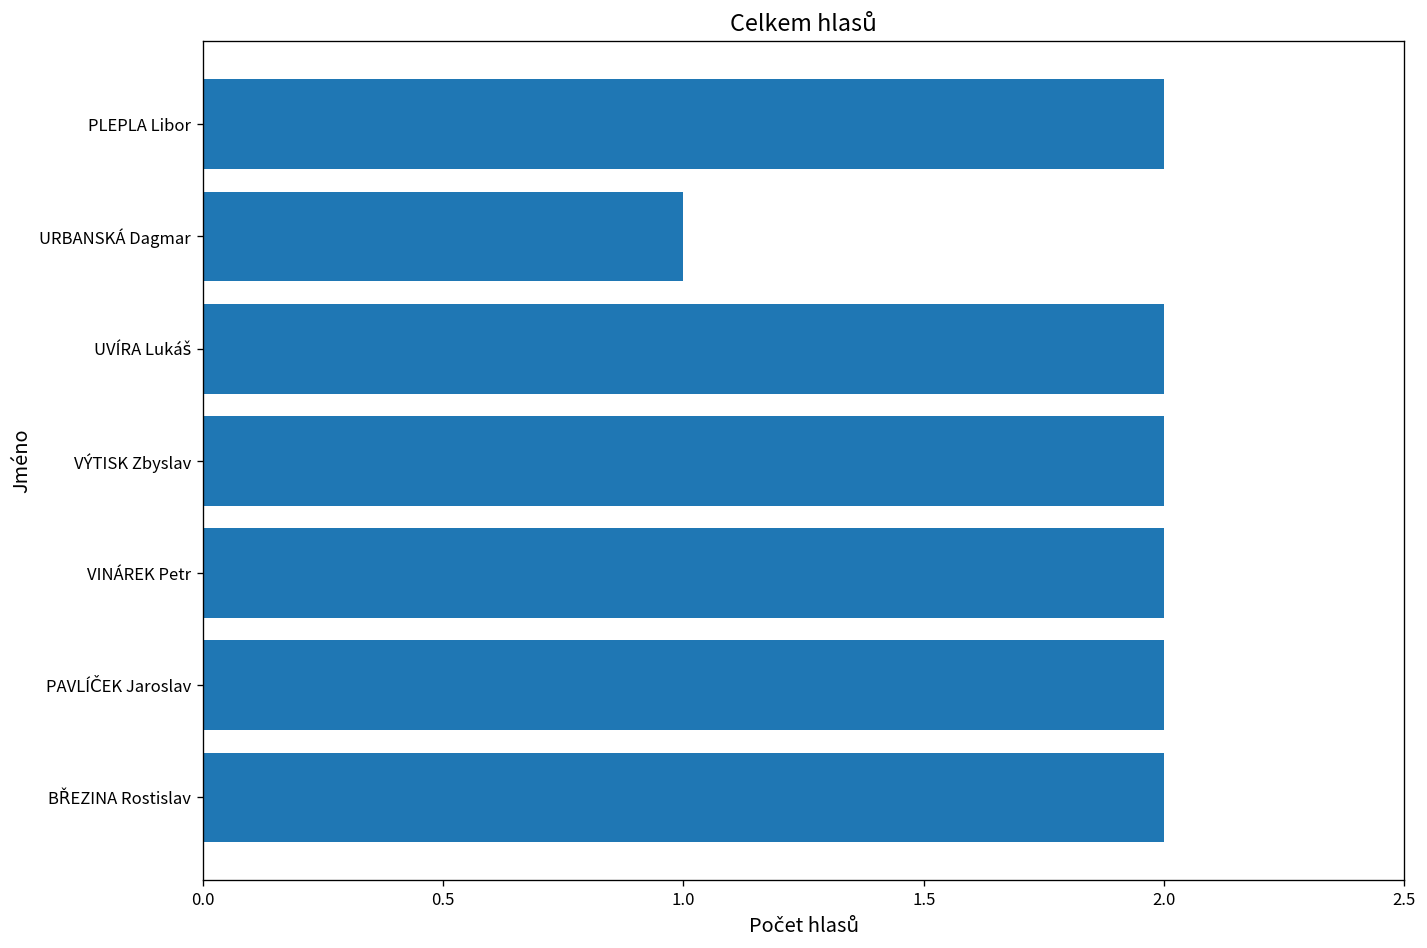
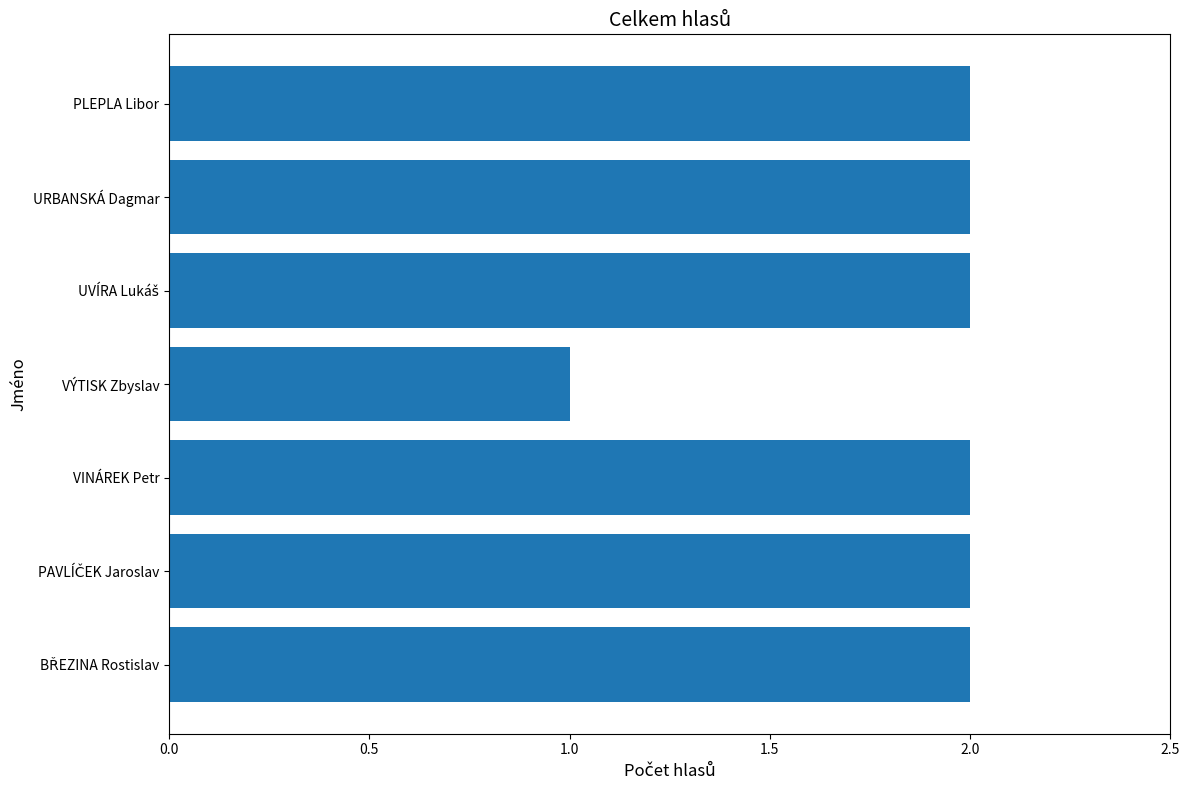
  {
    "PLEPLA Libor": 2,
-   "URBANSKÁ Dagmar": 1,
+   "URBANSKÁ Dagmar": 2,
    "UVÍRA Lukáš": 2,
-   "VÝTISK Zbyslav": 2,
+   "VÝTISK Zbyslav": 1,
    "VINÁREK Petr": 2,
    "PAVLÍČEK Jaroslav": 2,
    "BŘEZINA Rostislav": 2
  }
